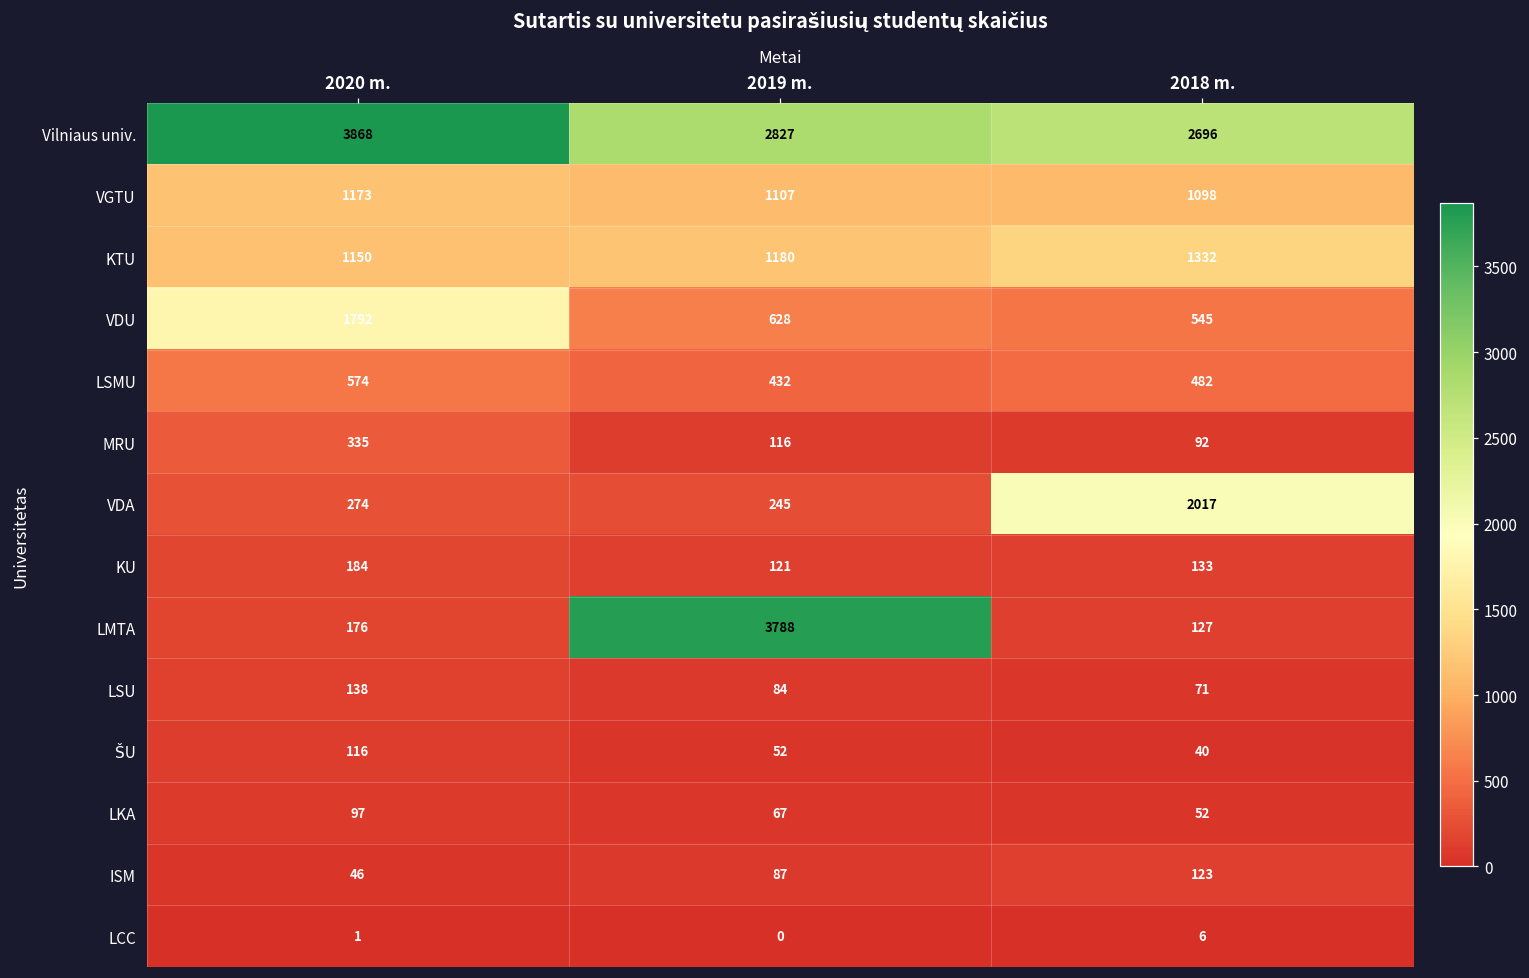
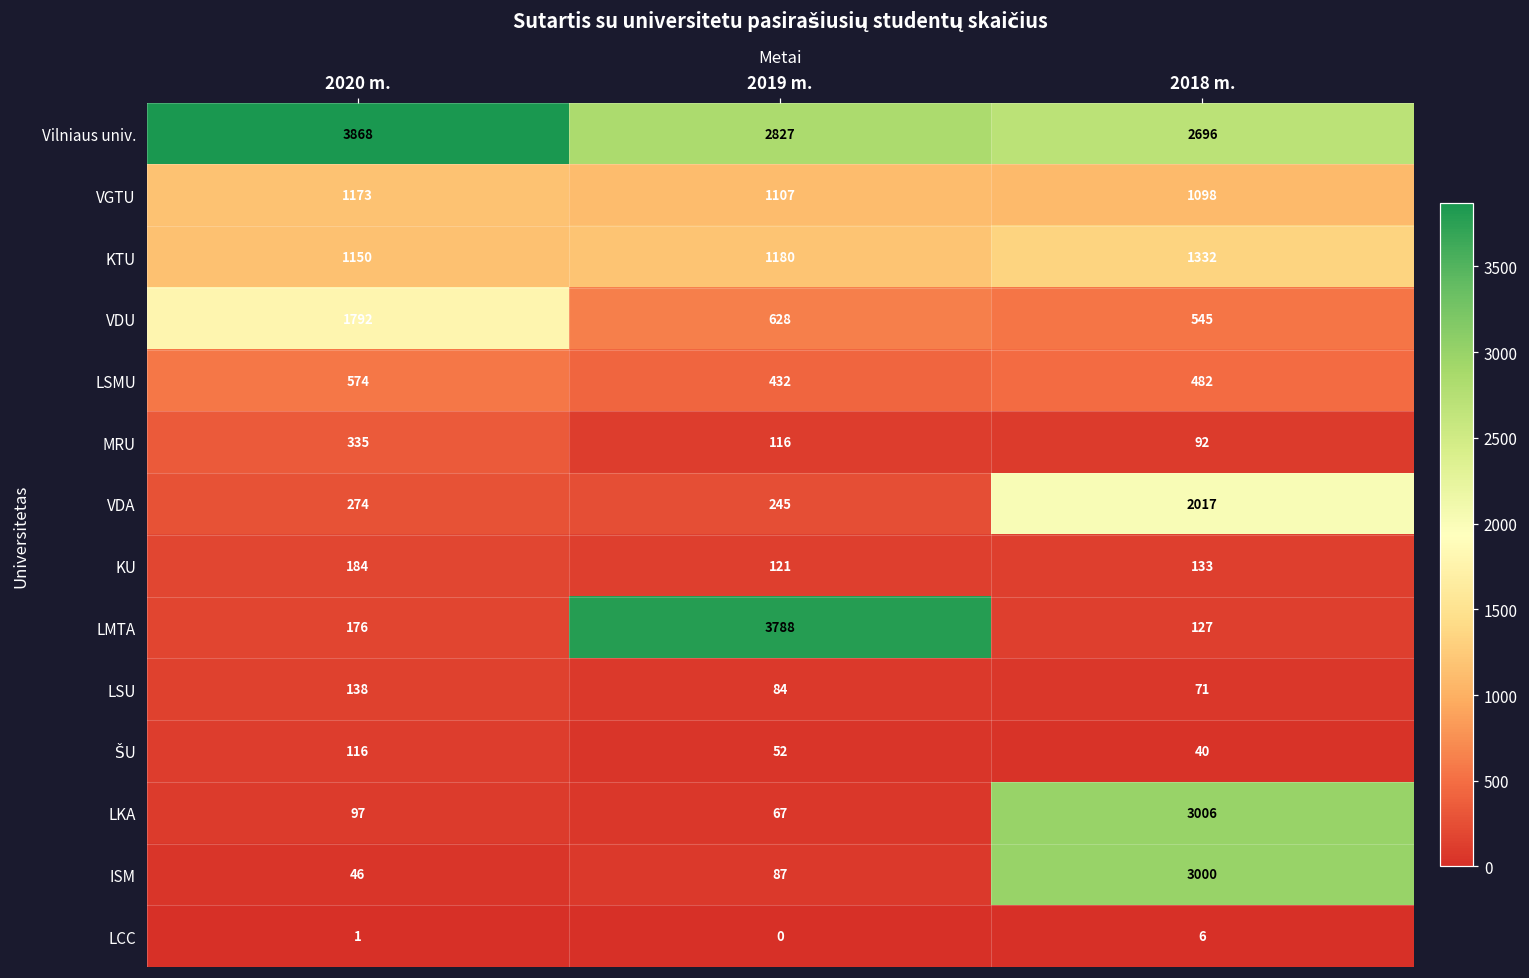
  {
    "Vilniaus univ.": {
      "2020 m.": 3868,
      "2019 m.": 2827,
      "2018 m.": 2696
    },
    "VGTU": {
      "2020 m.": 1173,
      "2019 m.": 1107,
      "2018 m.": 1098
    },
    "KTU": {
      "2020 m.": 1150,
      "2019 m.": 1180,
      "2018 m.": 1332
    },
    "VDU": {
      "2020 m.": 1792,
      "2019 m.": 628,
      "2018 m.": 545
    },
    "LSMU": {
      "2020 m.": 574,
      "2019 m.": 432,
      "2018 m.": 482
    },
    "MRU": {
      "2020 m.": 335,
      "2019 m.": 116,
      "2018 m.": 92
    },
    "VDA": {
      "2020 m.": 274,
      "2019 m.": 245,
      "2018 m.": 2017
    },
    "KU": {
      "2020 m.": 184,
      "2019 m.": 121,
      "2018 m.": 133
    },
    "LMTA": {
      "2020 m.": 176,
      "2019 m.": 3788,
      "2018 m.": 127
    },
    "LSU": {
      "2020 m.": 138,
      "2019 m.": 84,
      "2018 m.": 71
    },
    "ŠU": {
      "2020 m.": 116,
      "2019 m.": 52,
      "2018 m.": 40
    },
    "LKA": {
      "2020 m.": 97,
      "2019 m.": 67,
-     "2018 m.": 52
+     "2018 m.": 3006
    },
    "ISM": {
      "2020 m.": 46,
      "2019 m.": 87,
-     "2018 m.": 123
+     "2018 m.": 3000
    },
    "LCC": {
      "2020 m.": 1,
      "2019 m.": 0,
      "2018 m.": 6
    }
  }
